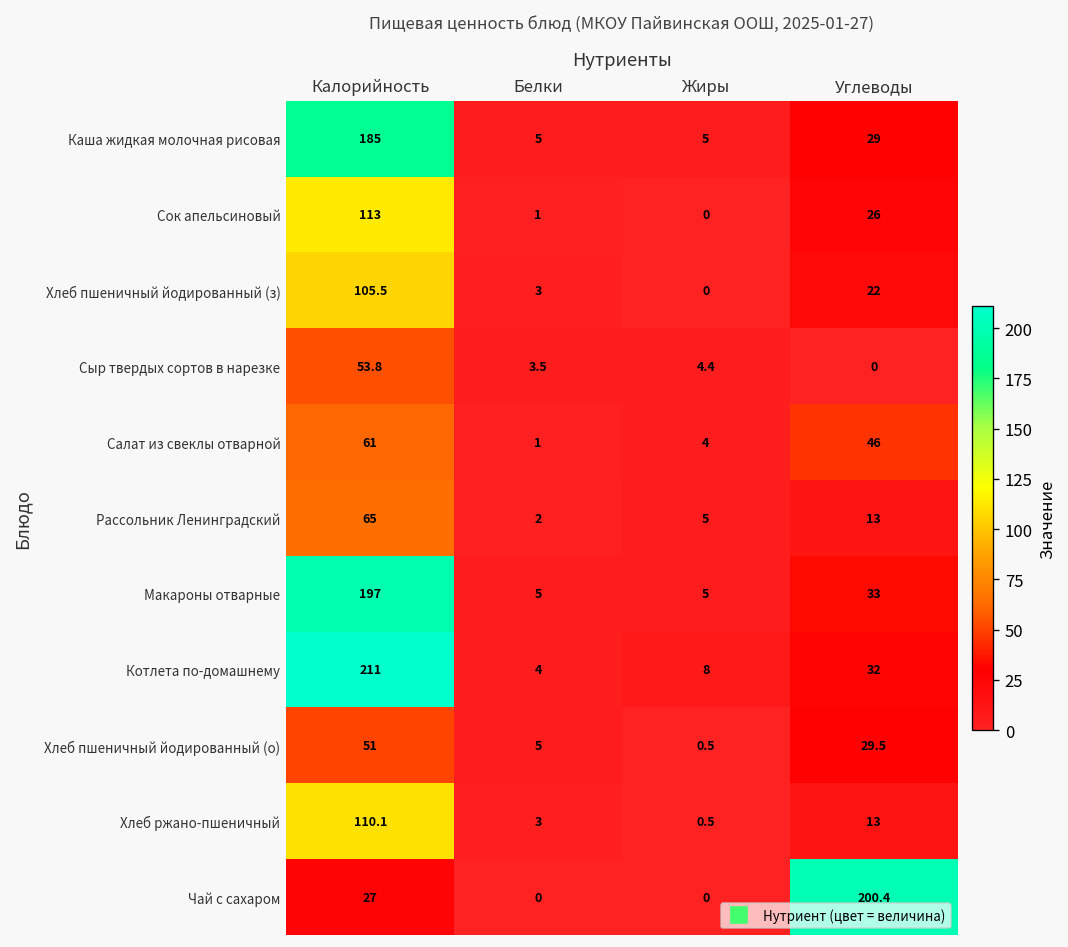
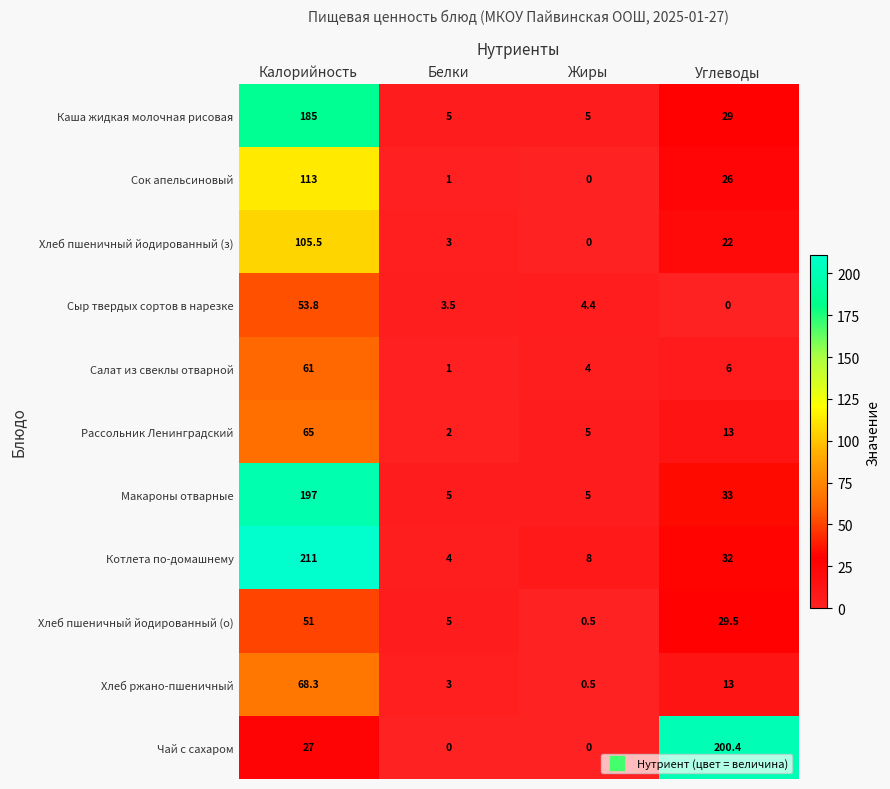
  {
    "Каша жидкая молочная рисовая": {
      "Калорийность": 185,
      "Белки": 5,
      "Жиры": 5,
      "Углеводы": 29
    },
    "Сок апельсиновый": {
      "Калорийность": 113,
      "Белки": 1,
      "Жиры": 0,
      "Углеводы": 26
    },
    "Хлеб пшеничный йодированный (з)": {
      "Калорийность": 105.5,
      "Белки": 3,
      "Жиры": 0,
      "Углеводы": 22
    },
    "Сыр твердых сортов в нарезке": {
      "Калорийность": 53.8,
      "Белки": 3.5,
      "Жиры": 4.4,
      "Углеводы": 0
    },
    "Салат из свеклы отварной": {
      "Калорийность": 61,
      "Белки": 1,
      "Жиры": 4,
-     "Углеводы": 46
+     "Углеводы": 6
    },
    "Рассольник Ленинградский": {
      "Калорийность": 65,
      "Белки": 2,
      "Жиры": 5,
      "Углеводы": 13
    },
    "Макароны отварные": {
      "Калорийность": 197,
      "Белки": 5,
      "Жиры": 5,
      "Углеводы": 33
    },
    "Котлета по-домашнему": {
      "Калорийность": 211,
      "Белки": 4,
      "Жиры": 8,
      "Углеводы": 32
    },
    "Хлеб пшеничный йодированный (о)": {
      "Калорийность": 51,
      "Белки": 5,
      "Жиры": 0.5,
      "Углеводы": 29.5
    },
    "Хлеб ржано-пшеничный": {
-     "Калорийность": 110.1,
+     "Калорийность": 68.3,
      "Белки": 3,
      "Жиры": 0.5,
      "Углеводы": 13
    },
    "Чай с сахаром": {
      "Калорийность": 27,
      "Белки": 0,
      "Жиры": 0,
      "Углеводы": 200.4
    }
  }
